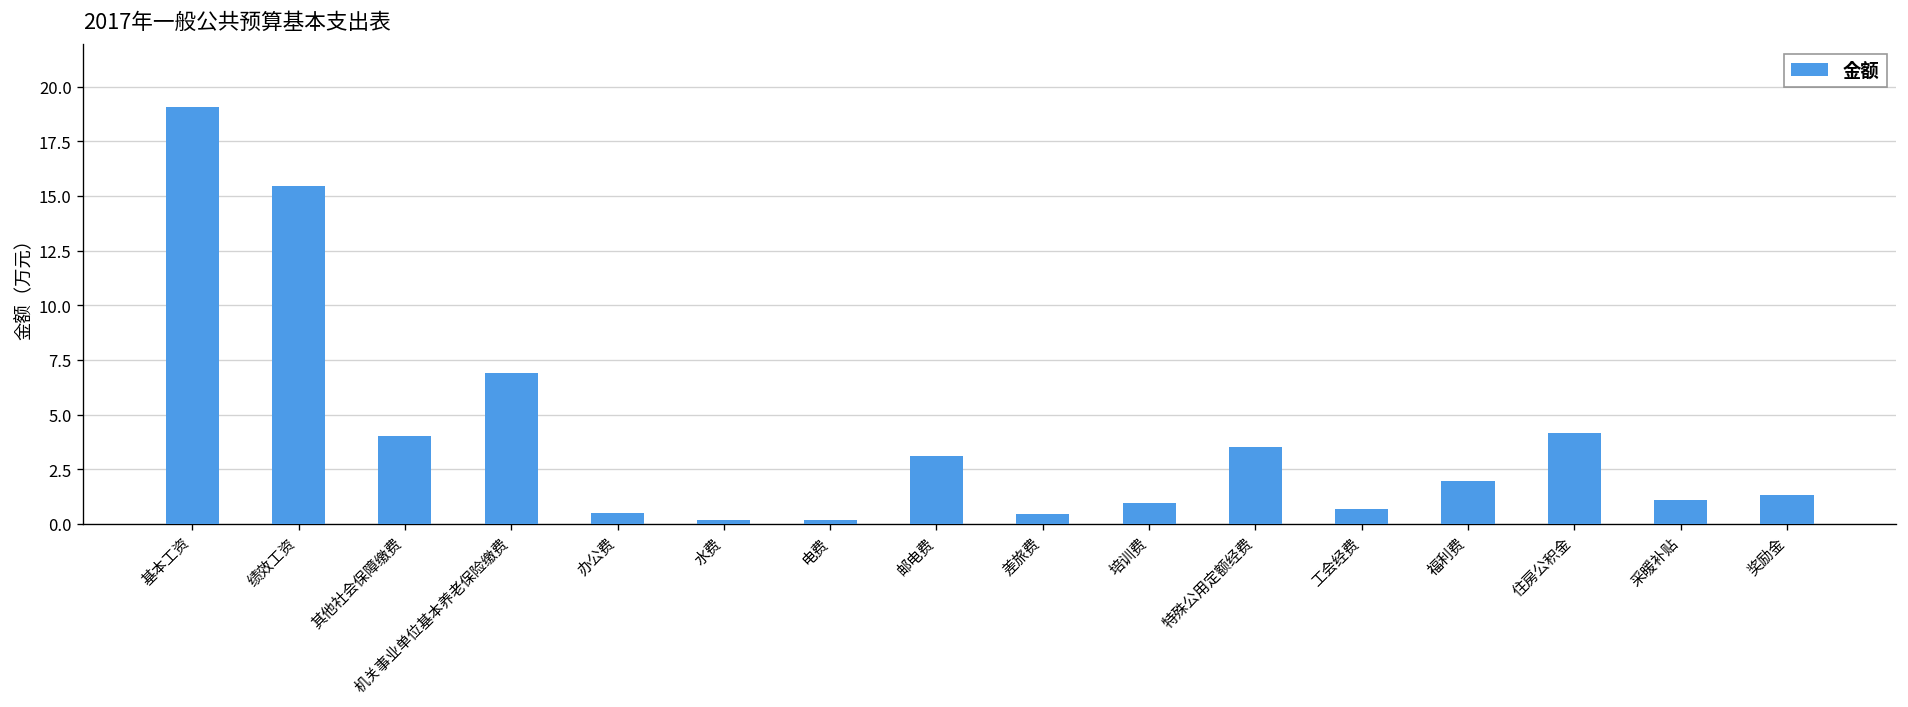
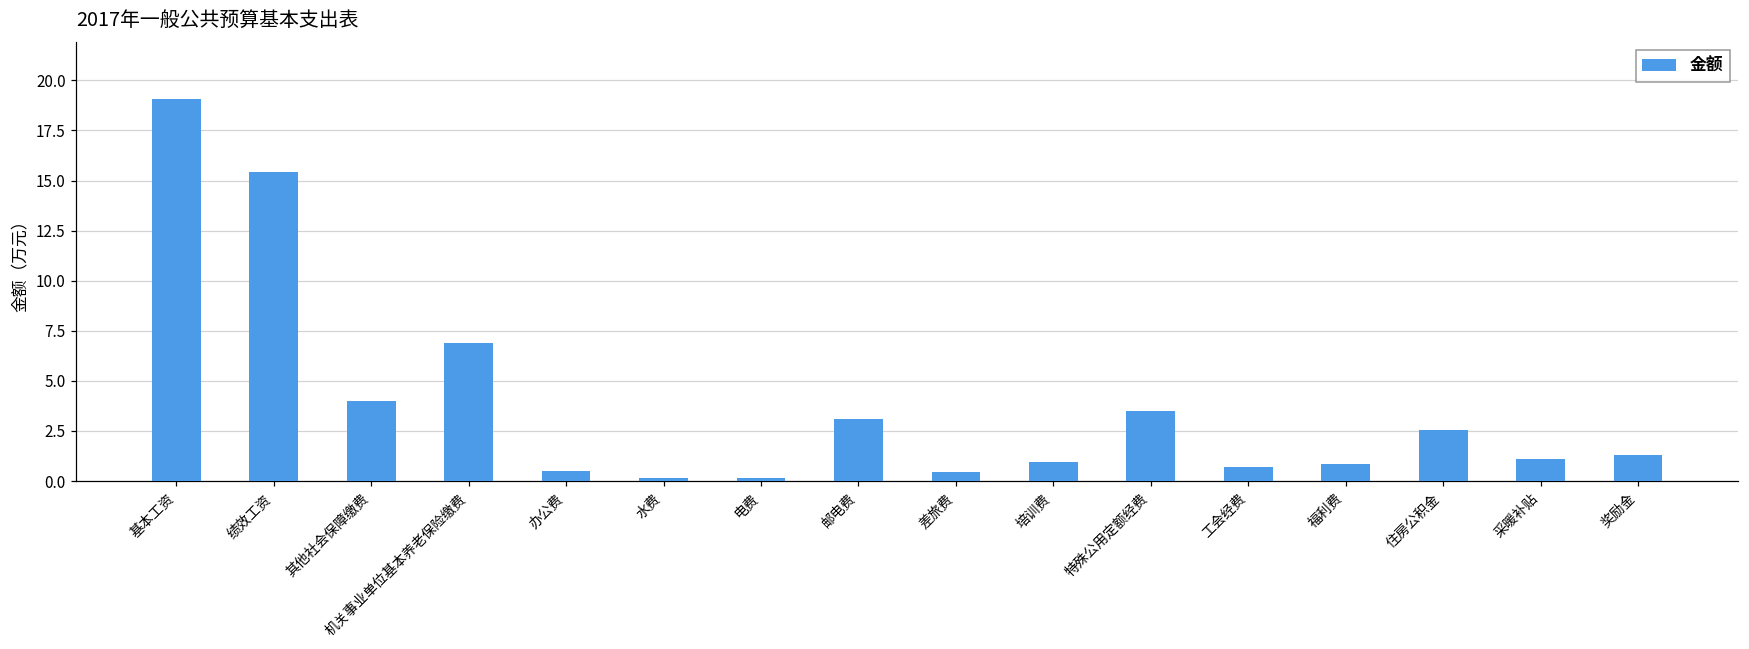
  {
    "基本工资": 19.1,
    "绩效工资": 15.5,
    "其他社会保障缴费": 4.0,
    "机关事业单位基本养老保险缴费": 6.9,
    "办公费": 0.5,
    "水费": 0.2,
    "电费": 0.2,
    "邮电费": 3.1,
    "差旅费": 0.5,
    "培训费": 1.0,
    "特殊公用定额经费": 3.5,
    "工会经费": 0.7,
-   "福利费": 1.9,
-   "住房公积金": 4.1,
+   "福利费": 0.9,
+   "住房公积金": 2.5,
    "采暖补贴": 1.1,
    "奖励金": 1.3
  }
